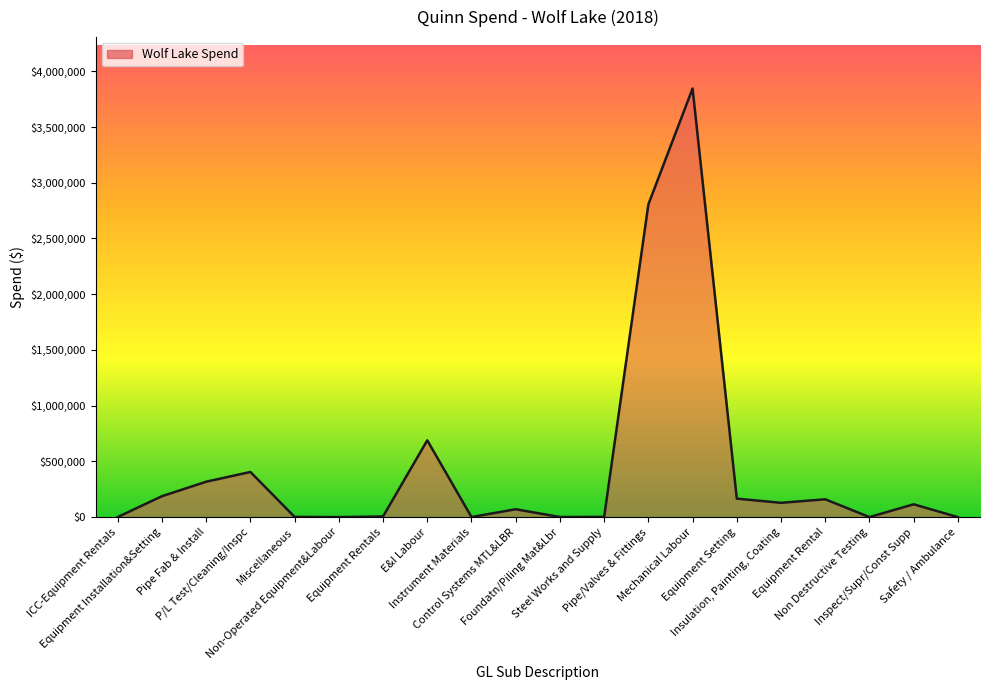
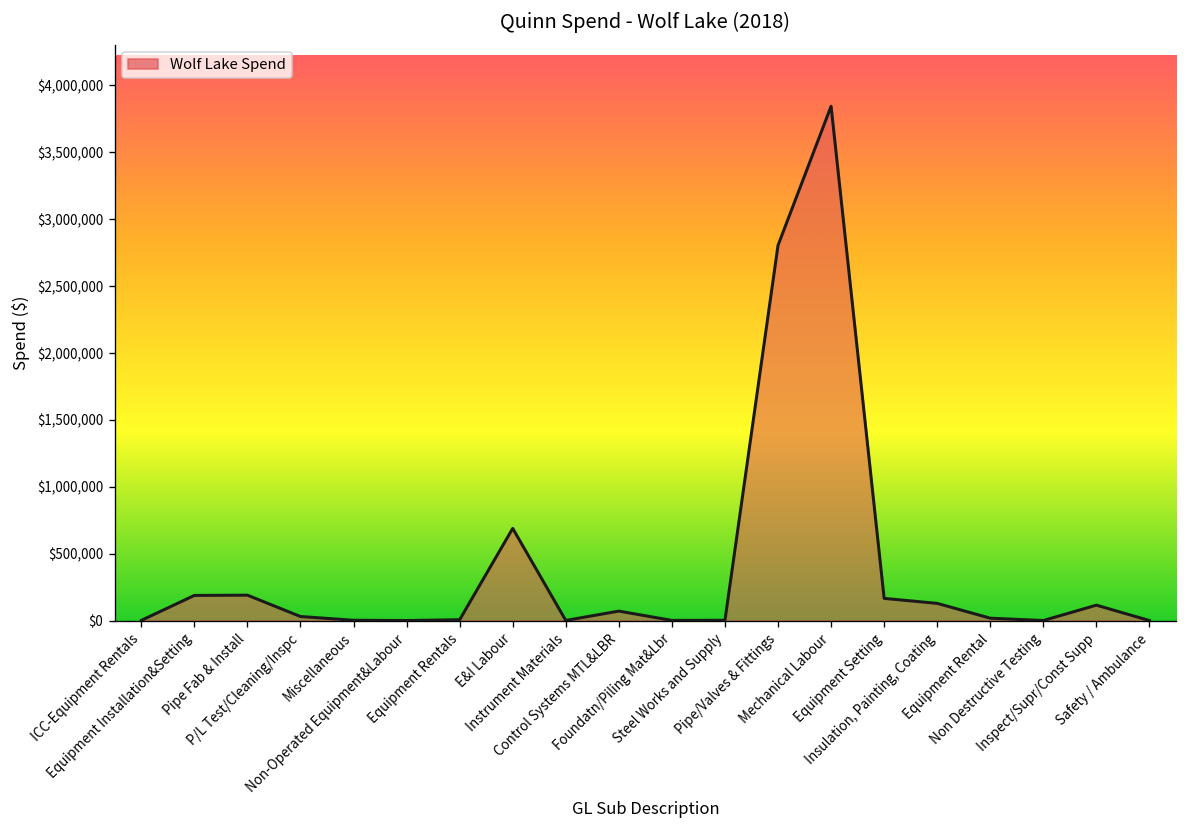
  {
    "ICC-Equipment Rentals": "$0",
    "Equipment Installation&Setting": "$190,000",
-   "Pipe Fab & Install": "$320,000",
-   "P/L Test/Cleaning/Inspc": "$410,000",
+   "Pipe Fab & Install": "$190,000",
+   "P/L Test/Cleaning/Inspc": "$30,000",
    "Miscellaneous": "$0",
    "Non-Operated Equipment&Labour": "$0",
    "Equipment Rentals": "$10,000",
    "E&I Labour": "$690,000",
    "Instrument Materials": "$0",
    "Control Systems MTL&LBR": "$70,000",
    "Foundatn/Piling Mat&Lbr": "$0",
    "Steel Works and Supply": "$0",
    "Pipe/Valves & Fittings": "$2,810,000",
    "Mechanical Labour": "$3,840,000",
    "Equipment Setting": "$170,000",
    "Insulation, Painting, Coating": "$130,000",
-   "Equipment Rental": "$160,000",
+   "Equipment Rental": "$20,000",
    "Non Destructive Testing": "$0",
    "Inspect/Supr/Const Supp": "$120,000",
    "Safety / Ambulance": "$0"
  }
